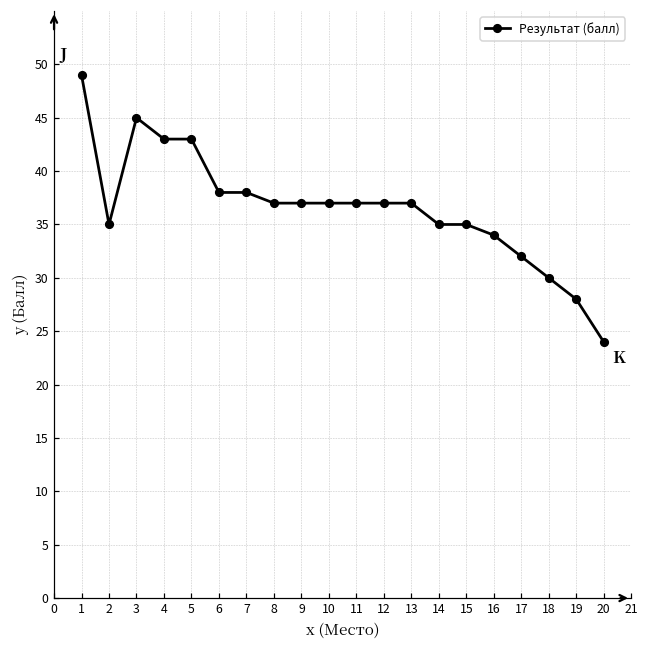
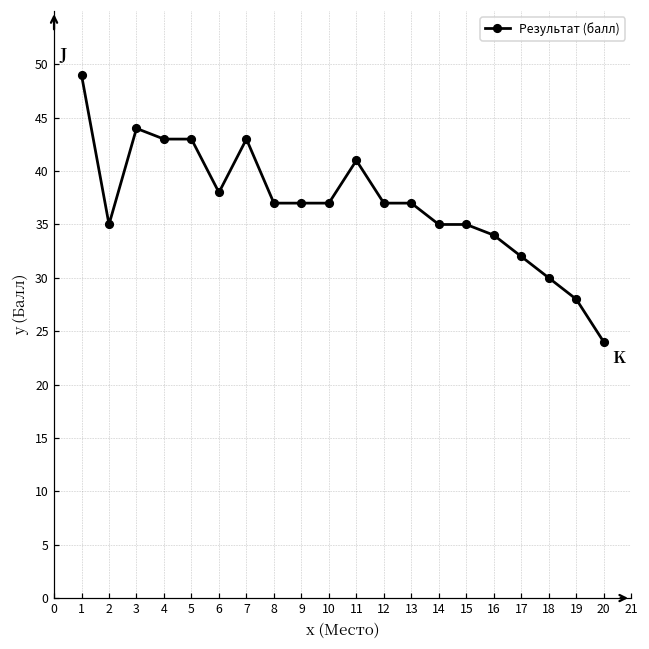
  {
    "1": 49,
    "2": 35,
-   "3": 45,
+   "3": 44,
    "4": 43,
    "5": 43,
    "6": 38,
-   "7": 38,
+   "7": 43,
    "8": 37,
    "9": 37,
    "10": 37,
-   "11": 37,
+   "11": 41,
    "12": 37,
    "13": 37,
    "14": 35,
    "15": 35,
    "16": 34,
    "17": 32,
    "18": 30,
    "19": 28,
    "20": 24
  }
